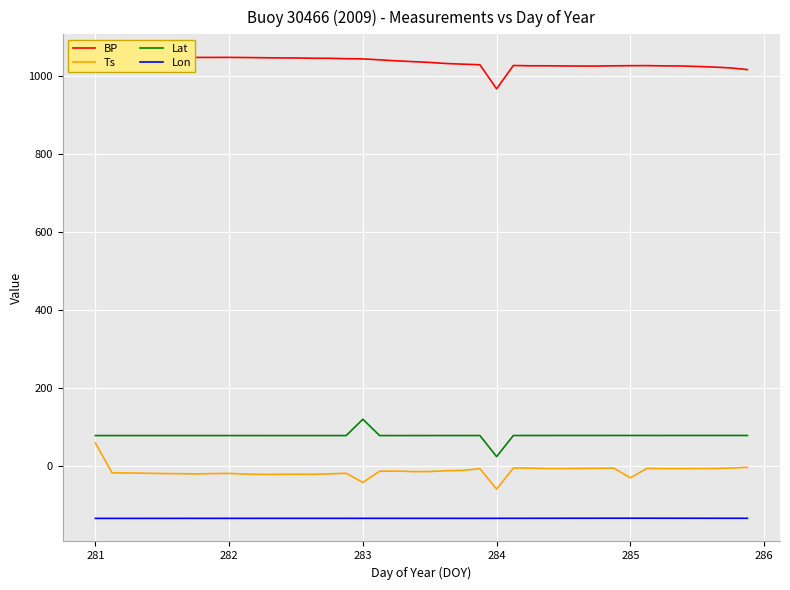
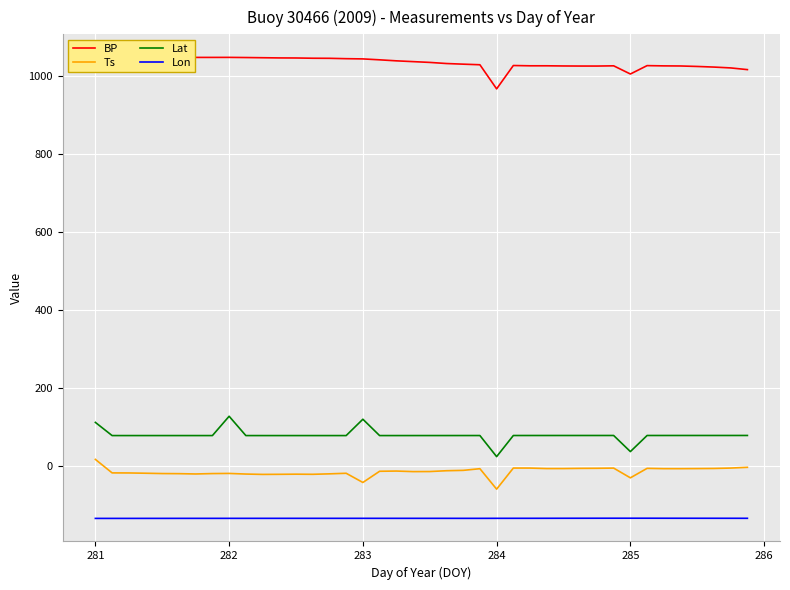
  {
    "BP": {
      "282": 1050,
      "283": 1040,
      "284": 970,
-     "285": 1030
+     "285": 1000
    },
    "Ts": {
-     "281": 60,
+     "281": 20,
      "282": -20,
      "283": -40,
      "284": -60,
      "285": -30
    },
    "Lat": {
-     "281": 80,
-     "282": 80,
+     "281": 110,
+     "282": 130,
      "283": 120,
      "284": 20,
-     "285": 80
+     "285": 40
    },
    "Lon": {
      "281": -140,
      "282": -140,
      "283": -140,
      "284": -140,
      "285": -130
    }
  }
